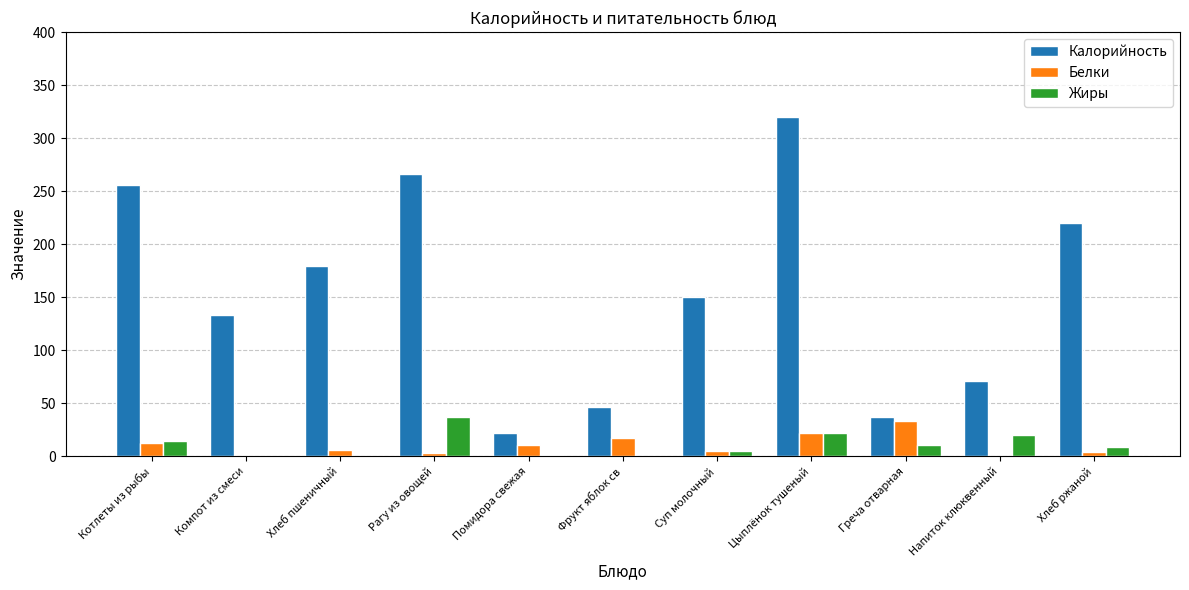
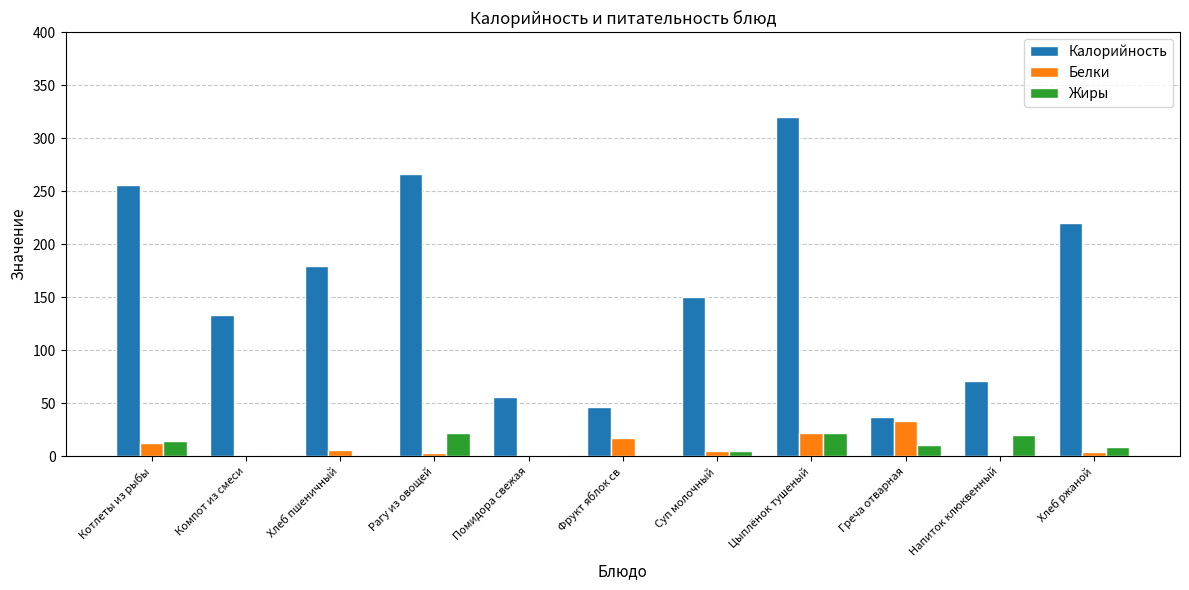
  {
    "Калорийность": {
      "Котлеты из рыбы": 256,
      "Компот из смеси": 133,
      "Хлеб пшеничный": 179,
      "Рагу из овощей": 266,
-     "Помидора свежая": 22,
+     "Помидора свежая": 56,
      "Фрукт яблок св": 47,
      "Суп молочный": 150,
      "Цыплёнок тушеный": 320,
      "Греча отварная": 37,
      "Напиток клюквенный": 71,
      "Хлеб ржаной": 220
    },
    "Белки": {
      "Котлеты из рыбы": 13,
      "Хлеб пшеничный": 6,
      "Рагу из овощей": 4,
-     "Помидора свежая": 11,
+     "Помидора свежая": 0,
      "Фрукт яблок св": 18,
      "Суп молочный": 5,
      "Цыплёнок тушеный": 22,
      "Греча отварная": 33,
      "Хлеб ржаной": 4
    },
    "Жиры": {
      "Котлеты из рыбы": 15,
-     "Рагу из овощей": 37,
+     "Рагу из овощей": 22,
      "Суп молочный": 5,
      "Цыплёнок тушеный": 23,
      "Греча отварная": 11,
      "Напиток клюквенный": 20,
      "Хлеб ржаной": 9
    }
  }
